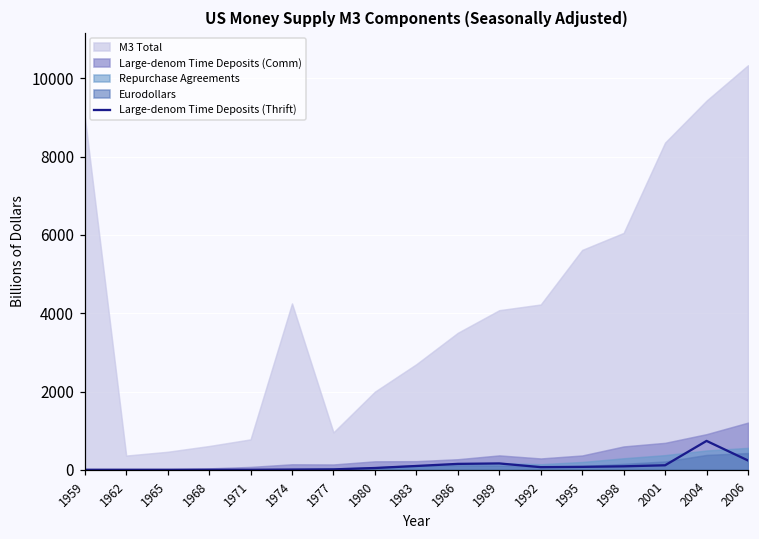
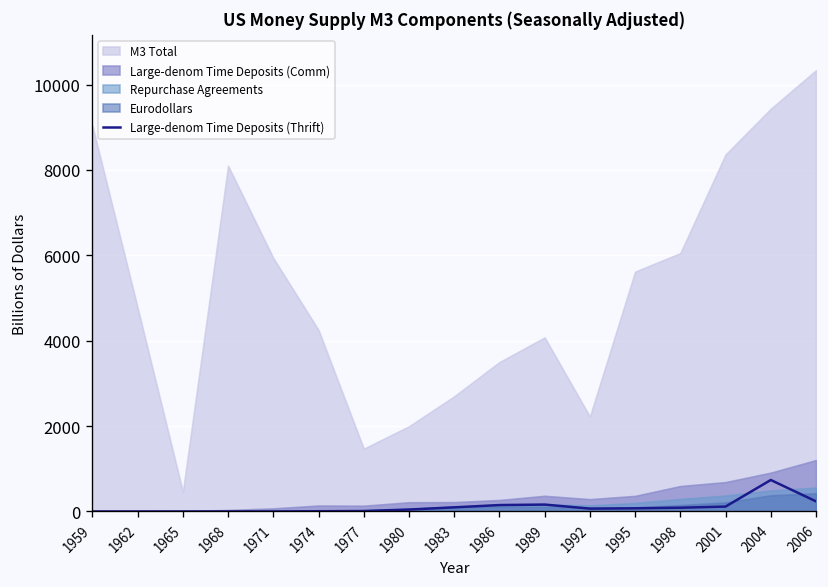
  {
    "M3 Total": {
      "1959": 9000,
-     "1962": 400,
+     "1962": 4800,
      "1965": 500,
-     "1968": 600,
-     "1971": 800,
+     "1968": 8100,
+     "1971": 5900,
      "1974": 4200,
-     "1977": 1000,
+     "1977": 1500,
      "1980": 2000,
      "1983": 2700,
      "1986": 3500,
      "1989": 4100,
-     "1992": 4200,
+     "1992": 2200,
      "1995": 5600,
      "1998": 6100,
      "2001": 8400,
      "2004": 9400,
      "2006": 10300
    },
    "Large-denom Time Deposits (Thrift)": {
      "2001": 100,
      "2004": 700,
      "2006": 200
    }
  }
